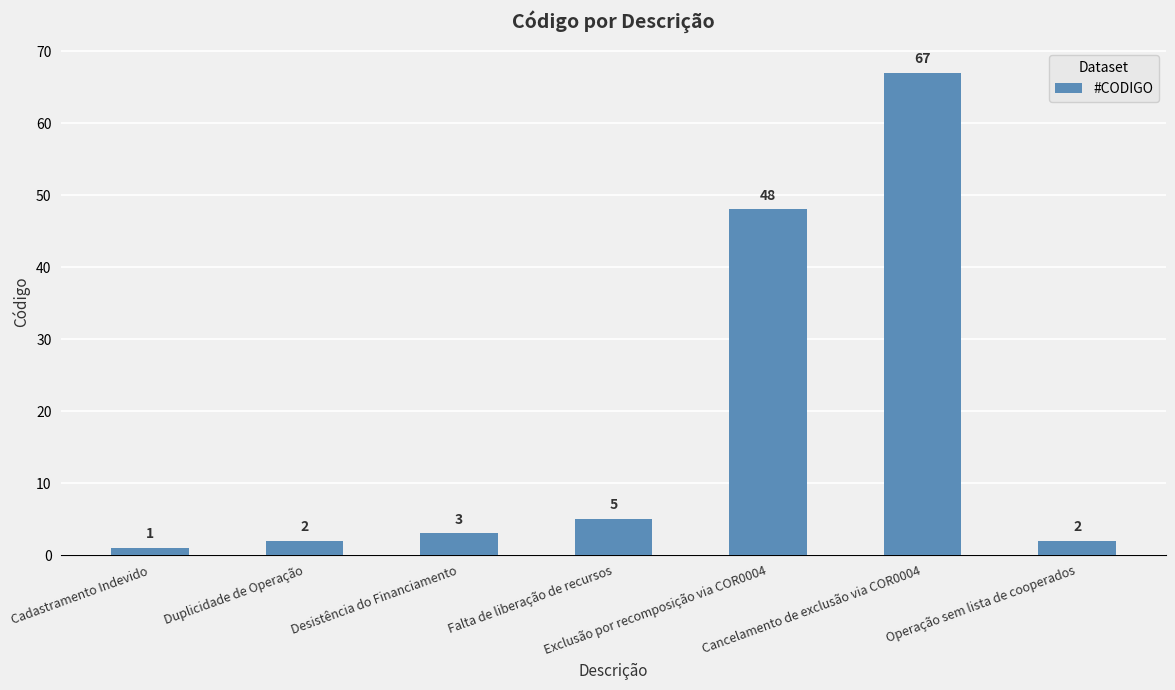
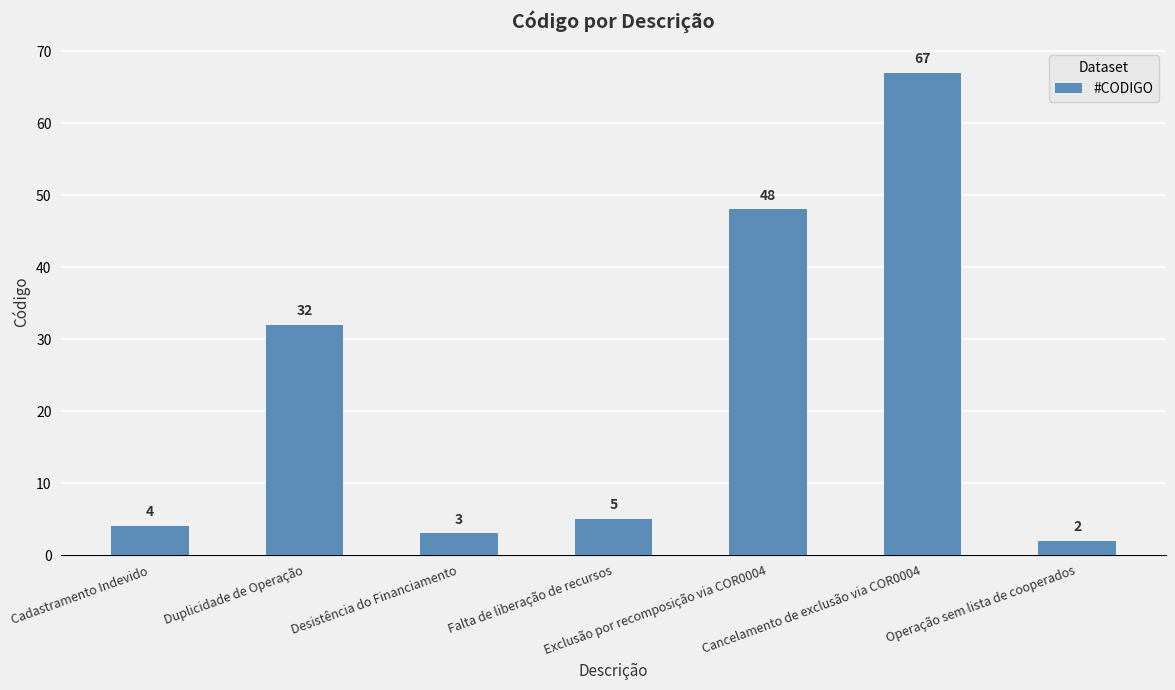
  {
-   "Cadastramento Indevido": 1,
-   "Duplicidade de Operação": 2,
+   "Cadastramento Indevido": 4,
+   "Duplicidade de Operação": 32,
    "Desistência do Financiamento": 3,
    "Falta de liberação de recursos": 5,
    "Exclusão por recomposição via COR0004": 48,
    "Cancelamento de exclusão via COR0004": 67,
    "Operação sem lista de cooperados": 2
  }
